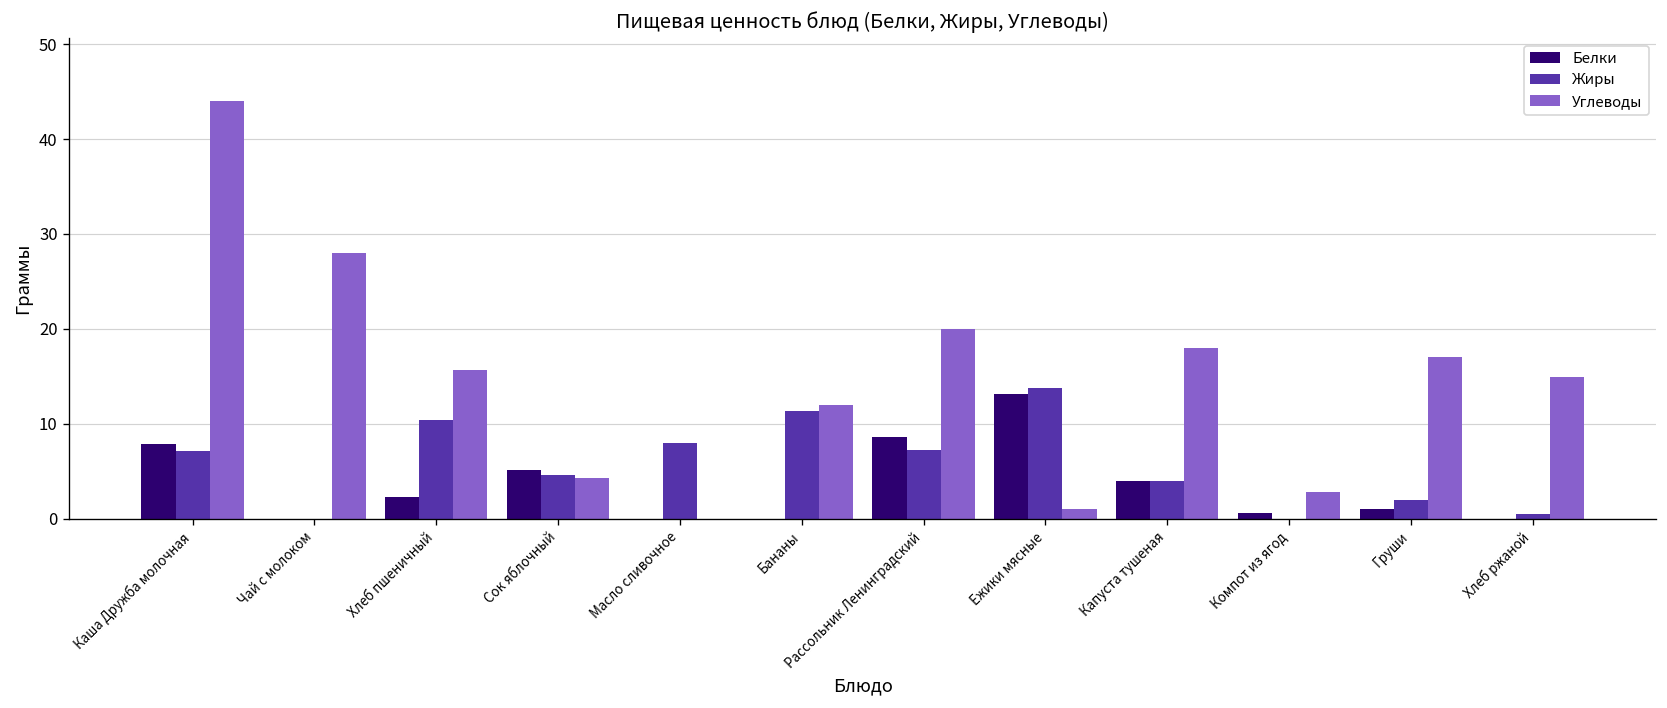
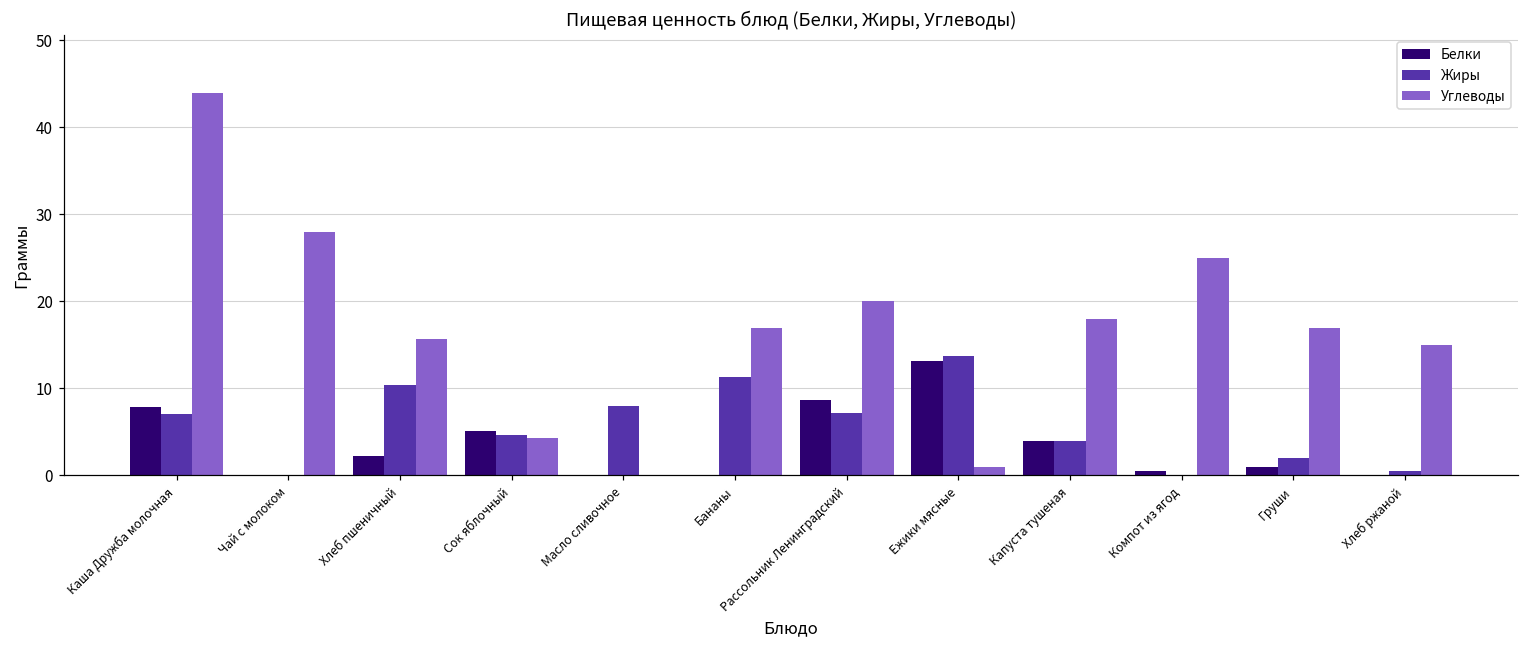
  {
    "Белки": {
      "Каша Дружба молочная": 8,
      "Чай с молоком": 0,
      "Хлеб пшеничный": 2,
      "Сок яблочный": 5,
      "Масло сливочное": 0,
      "Бананы": 0,
      "Рассольник Ленинградский": 9,
      "Ежики мясные": 13,
      "Капуста тушеная": 4,
      "Компот из ягод": 1,
      "Груши": 1,
      "Хлеб ржаной": 0
    },
    "Жиры": {
      "Каша Дружба молочная": 7,
      "Чай с молоком": 0,
      "Хлеб пшеничный": 10,
      "Сок яблочный": 5,
      "Масло сливочное": 8,
      "Бананы": 11,
      "Рассольник Ленинградский": 7,
      "Ежики мясные": 14,
      "Капуста тушеная": 4,
      "Компот из ягод": 0,
      "Груши": 2,
      "Хлеб ржаной": 1
    },
    "Углеводы": {
      "Каша Дружба молочная": 44,
      "Чай с молоком": 28,
      "Хлеб пшеничный": 16,
      "Сок яблочный": 4,
      "Масло сливочное": 0,
-     "Бананы": 12,
+     "Бананы": 17,
      "Рассольник Ленинградский": 20,
      "Ежики мясные": 1,
      "Капуста тушеная": 18,
-     "Компот из ягод": 3,
+     "Компот из ягод": 25,
      "Груши": 17,
      "Хлеб ржаной": 15
    }
  }
